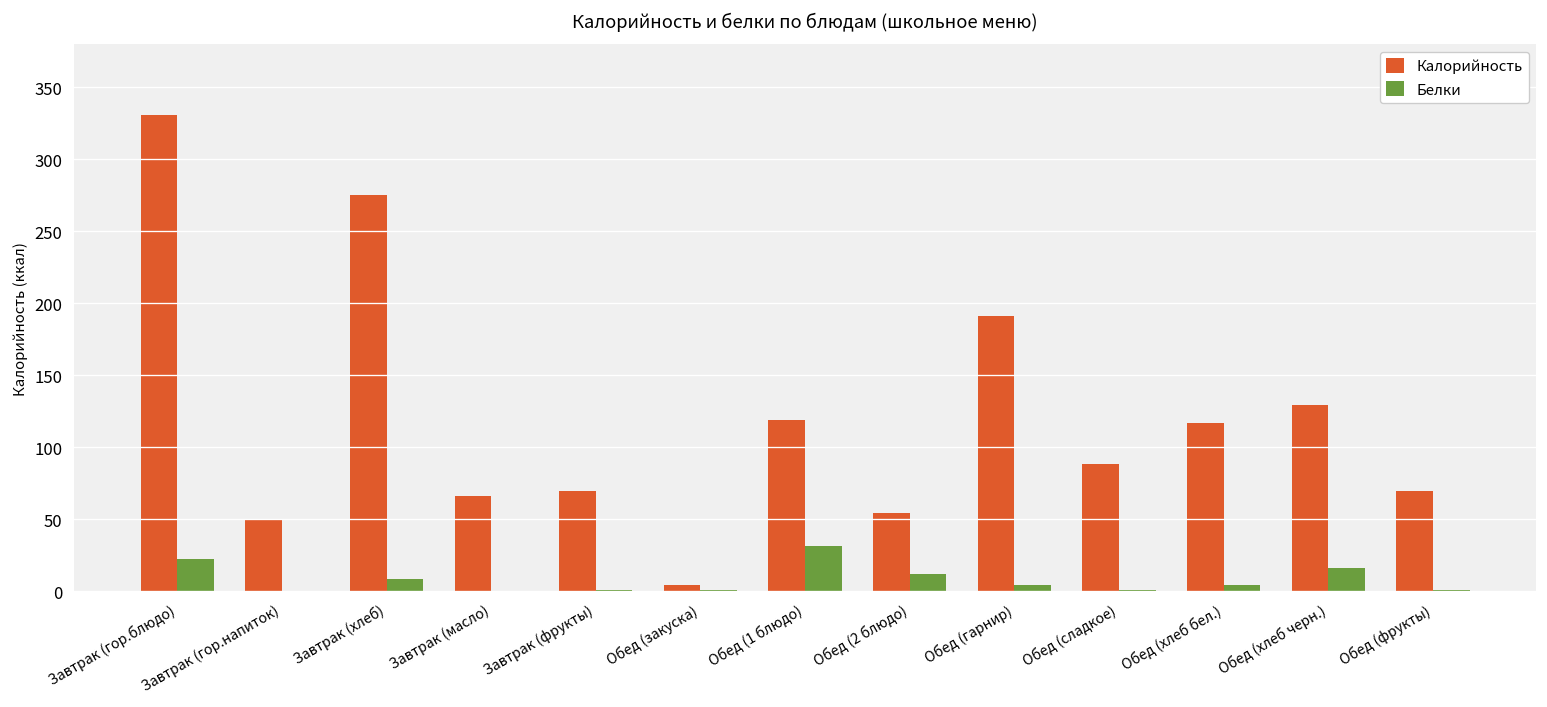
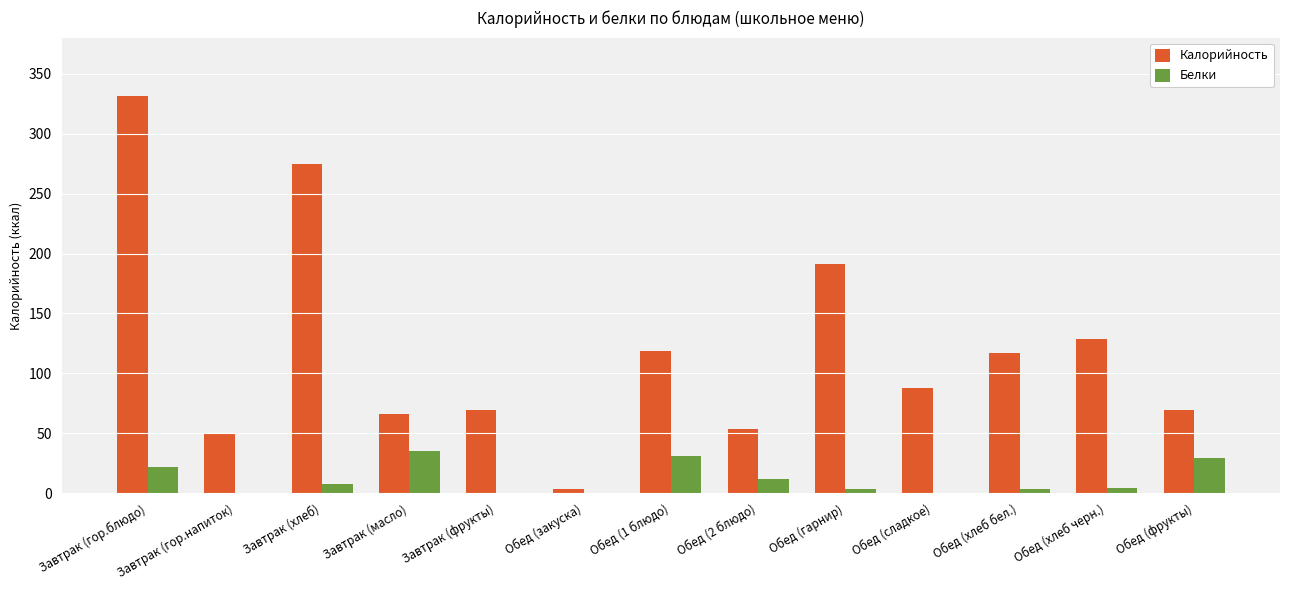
  {
    "Калорийность": {
      "Завтрак (гор.блюдо)": 331,
      "Завтрак (гор.напиток)": 50,
      "Завтрак (хлеб)": 275,
      "Завтрак (масло)": 66,
      "Завтрак (фрукты)": 70,
      "Обед (закуска)": 4,
      "Обед (1 блюдо)": 119,
      "Обед (2 блюдо)": 54,
      "Обед (гарнир)": 191,
      "Обед (сладкое)": 88,
      "Обед (хлеб бел.)": 117,
      "Обед (хлеб черн.)": 129,
      "Обед (фрукты)": 70
    },
    "Белки": {
      "Завтрак (гор.блюдо)": 22,
      "Завтрак (хлеб)": 8,
-     "Завтрак (масло)": 0,
+     "Завтрак (масло)": 35,
      "Обед (1 блюдо)": 31,
      "Обед (2 блюдо)": 12,
      "Обед (гарнир)": 4,
      "Обед (хлеб бел.)": 4,
-     "Обед (хлеб черн.)": 16,
-     "Обед (фрукты)": 1
+     "Обед (хлеб черн.)": 4,
+     "Обед (фрукты)": 30
    }
  }
